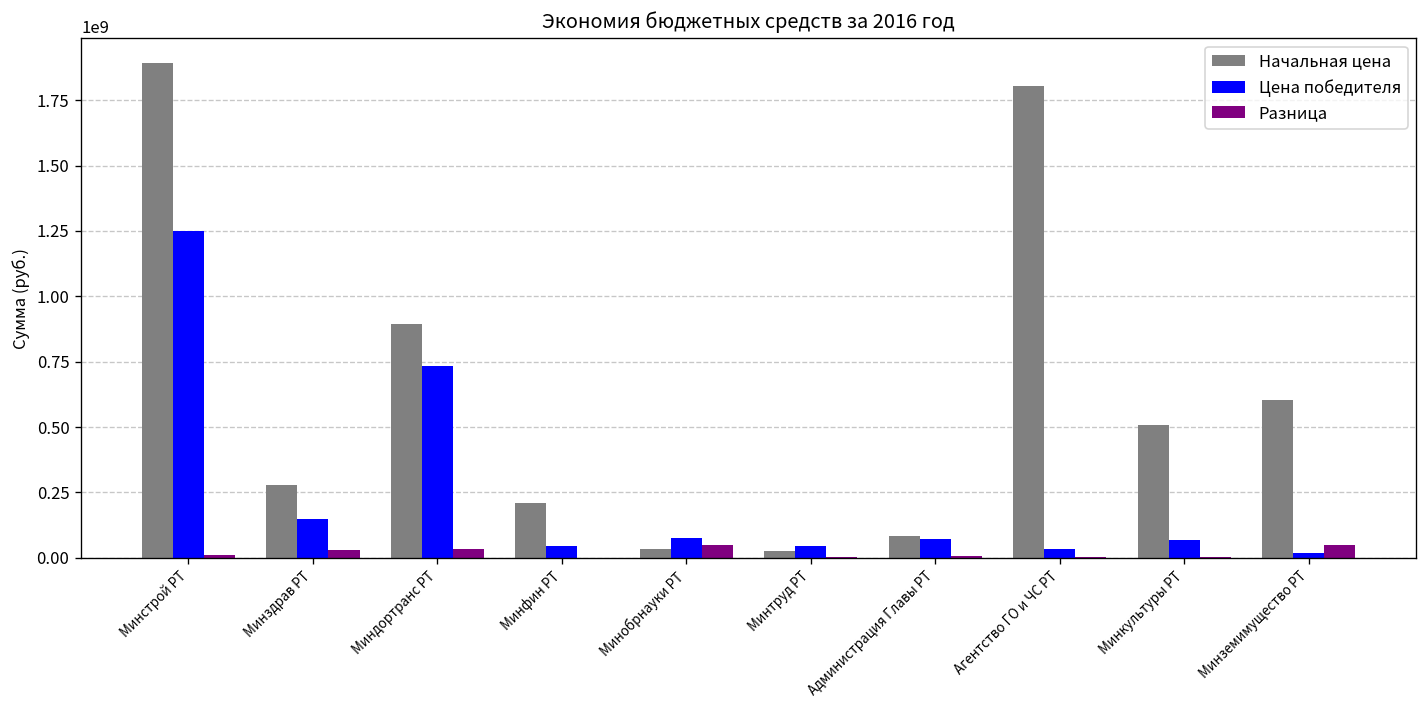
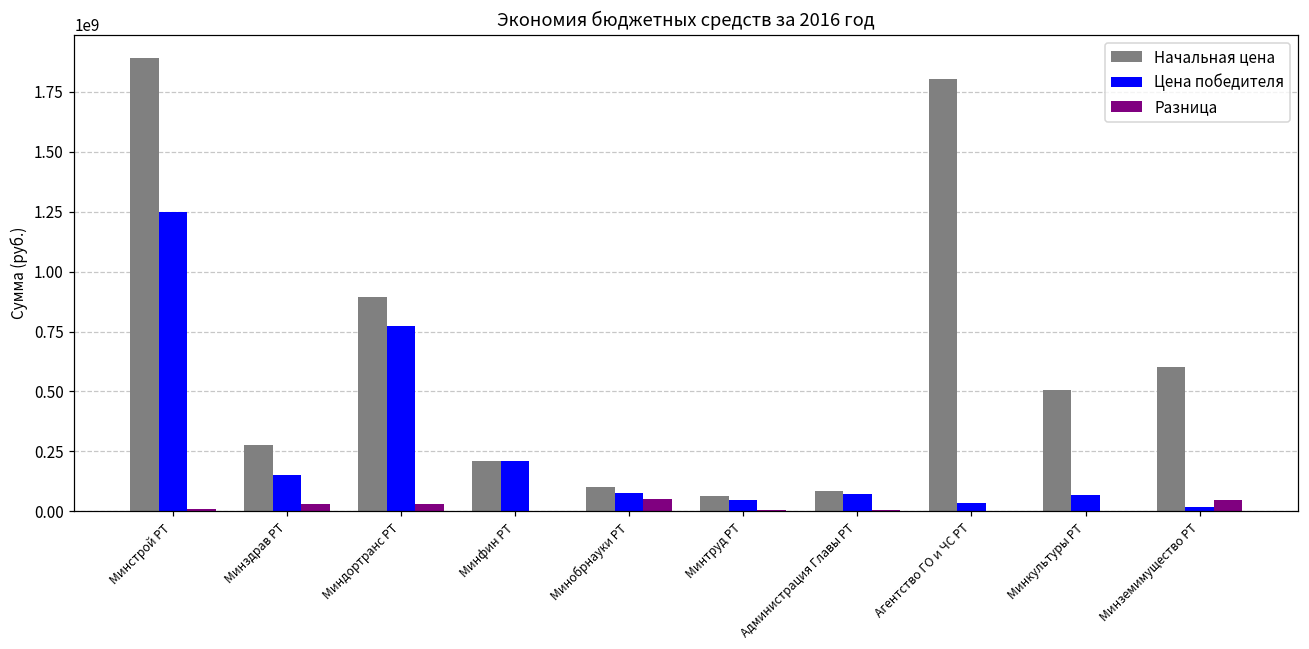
  {
    "Начальная цена": {
      "Минстрой РТ": 1890000000,
      "Минздрав РТ": 280000000,
      "Миндортранс РТ": 890000000,
      "Минфин РТ": 210000000,
-     "Минобрнауки РТ": 30000000,
-     "Минтруд РТ": 20000000,
+     "Минобрнауки РТ": 100000000,
+     "Минтруд РТ": 60000000,
      "Администрация Главы РТ": 80000000,
      "Агентство ГО и ЧС РТ": 1810000000,
      "Минкультуры РТ": 510000000,
      "Минземимущество РТ": 600000000
    },
    "Цена победителя": {
      "Минстрой РТ": 1250000000,
      "Минздрав РТ": 150000000,
-     "Миндортранс РТ": 730000000,
-     "Минфин РТ": 40000000,
+     "Миндортранс РТ": 770000000,
+     "Минфин РТ": 210000000,
      "Минобрнауки РТ": 80000000,
      "Минтруд РТ": 50000000,
      "Администрация Главы РТ": 70000000,
      "Агентство ГО и ЧС РТ": 40000000,
      "Минкультуры РТ": 70000000,
      "Минземимущество РТ": 20000000
    },
    "Разница": {
      "Минздрав РТ": 30000000,
      "Миндортранс РТ": 30000000,
      "Минобрнауки РТ": 50000000,
      "Минземимущество РТ": 50000000
    }
  }
